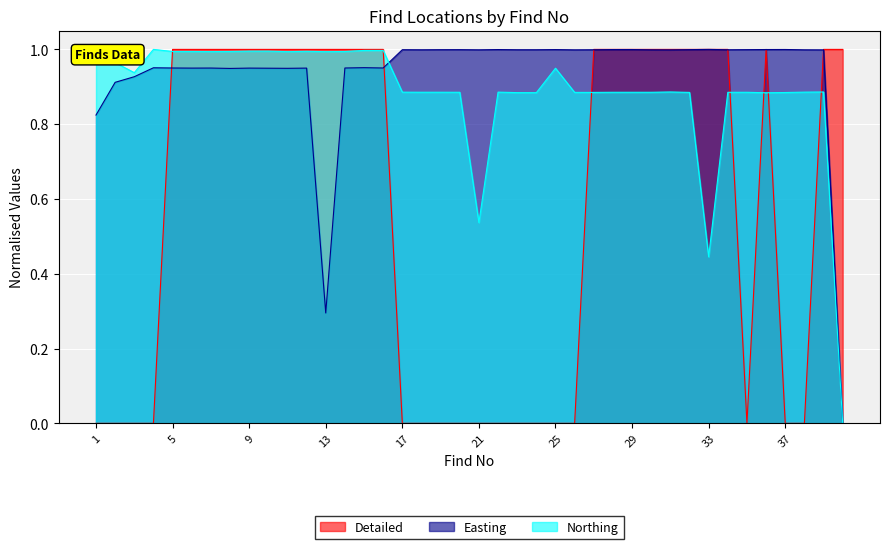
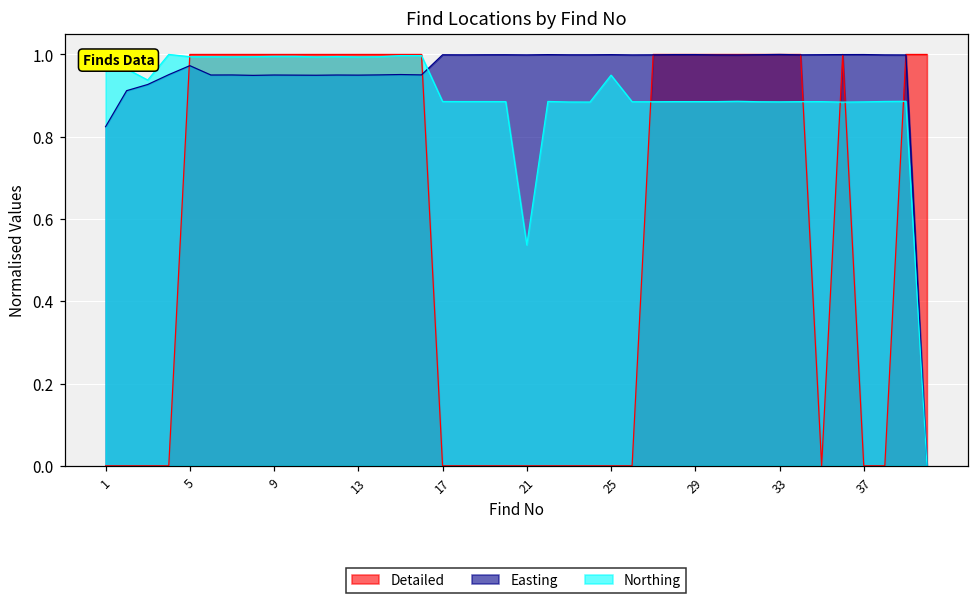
  {
    "Detailed": {
      "1": 0.00,
      "17": 0.00,
      "21": 0.00,
      "25": 0.00,
      "37": 0.00
    },
    "Easting": {
      "1": 0.82,
-     "5": 0.95,
+     "5": 0.97,
      "9": 0.95,
-     "13": 0.30,
+     "13": 0.95,
      "17": 1.00,
      "21": 1.00,
      "25": 1.00,
      "37": 1.00
    },
    "Northing": {
      "17": 0.89,
      "21": 0.54,
      "25": 0.95,
      "29": 0.89,
-     "33": 0.45,
+     "33": 0.88,
      "37": 0.88
    }
  }
